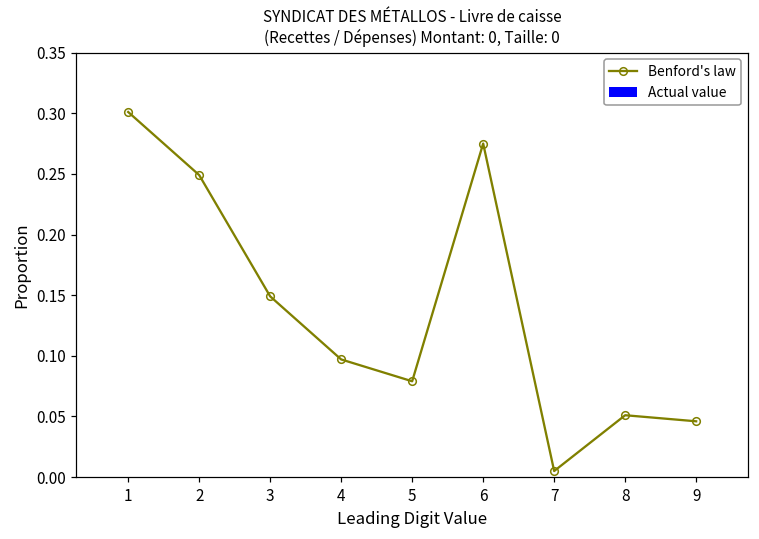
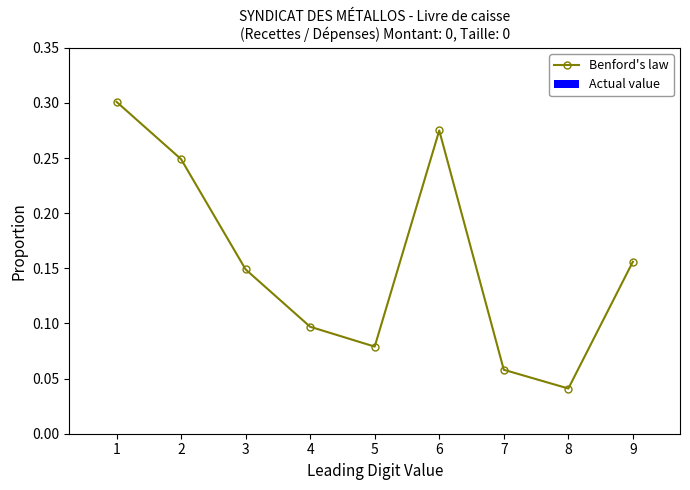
  {
    "Benford's law": {
      "1": 0.301,
      "2": 0.249,
      "3": 0.149,
      "4": 0.097,
      "5": 0.079,
      "6": 0.275,
-     "7": 0.005,
-     "8": 0.051,
-     "9": 0.046
+     "7": 0.058,
+     "8": 0.041,
+     "9": 0.156
    },
    "Actual value": {
      "1": 0.000,
      "2": 0.000,
      "3": 0.000,
      "4": 0.000,
      "5": 0.000,
      "6": 0.000,
      "7": 0.000,
      "8": 0.000,
      "9": 0.000
    }
  }
